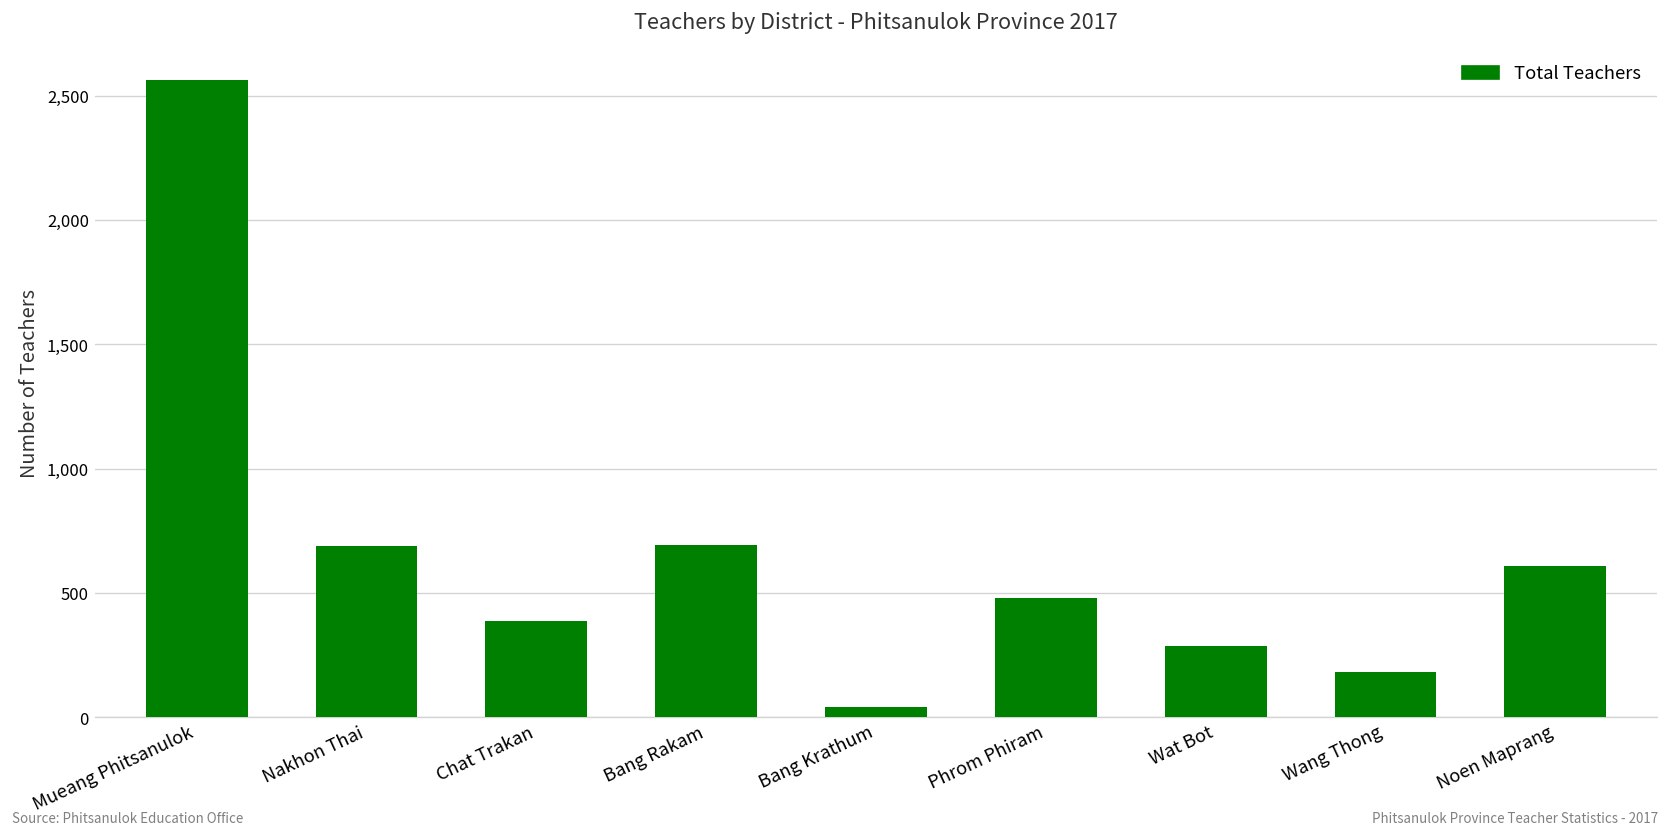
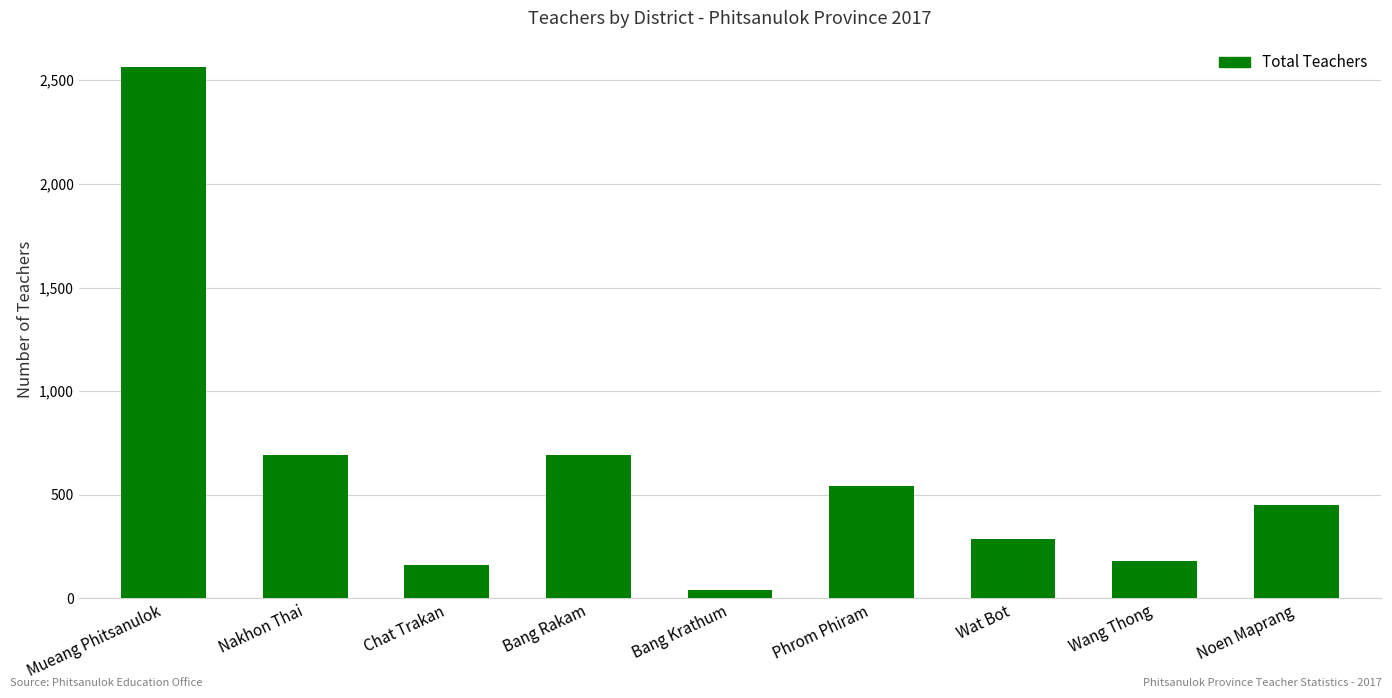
  {
    "Mueang Phitsanulok": "2,560",
    "Nakhon Thai": "690",
-   "Chat Trakan": "390",
+   "Chat Trakan": "160",
    "Bang Rakam": "690",
    "Bang Krathum": "40",
-   "Phrom Phiram": "480",
+   "Phrom Phiram": "540",
    "Wat Bot": "290",
    "Wang Thong": "180",
-   "Noen Maprang": "610"
+   "Noen Maprang": "450"
  }
